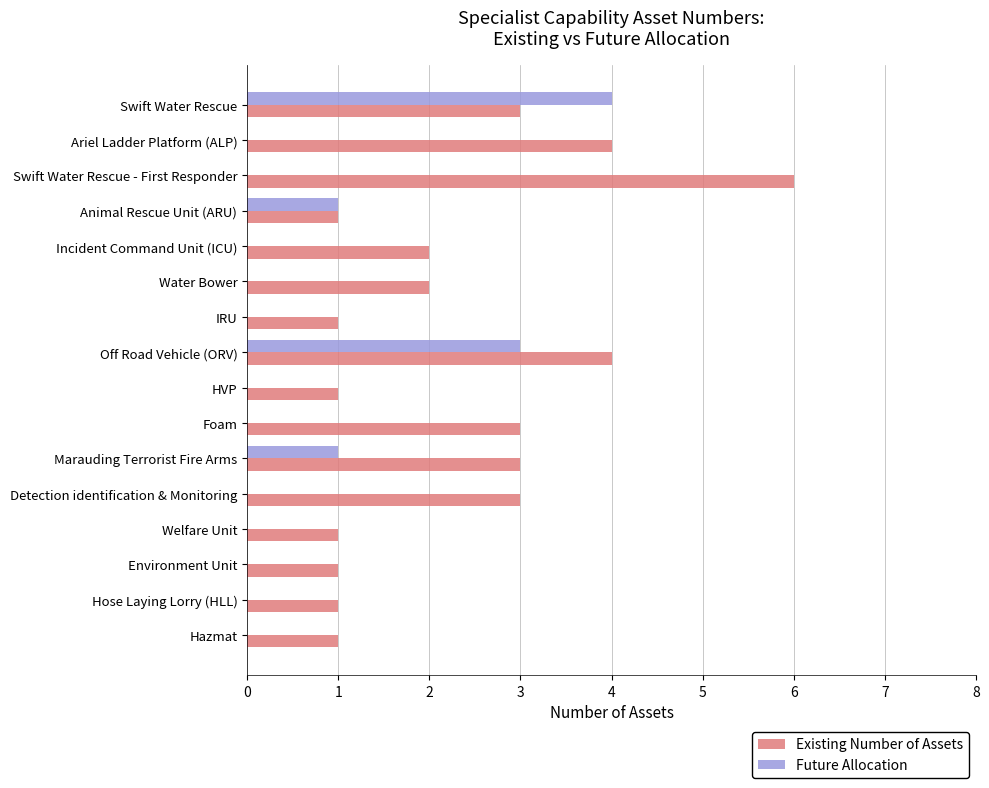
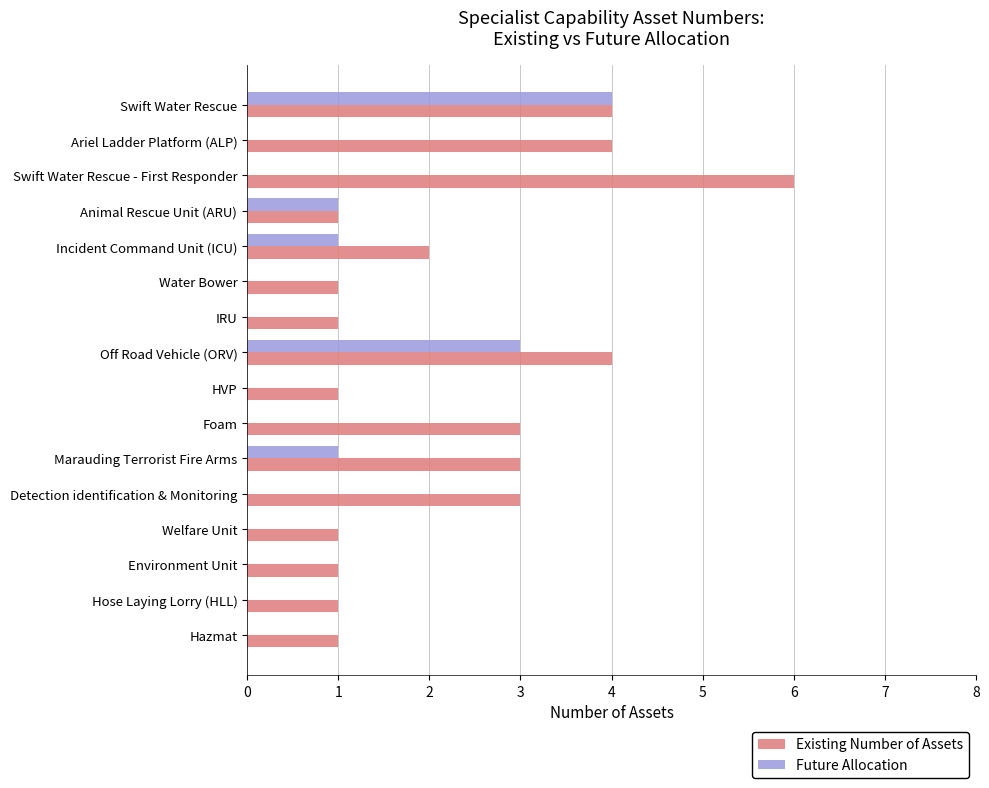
  {
    "Existing Number of Assets": {
-     "Swift Water Rescue": 3,
+     "Swift Water Rescue": 4,
      "Ariel Ladder Platform (ALP)": 4,
      "Swift Water Rescue - First Responder": 6,
      "Animal Rescue Unit (ARU)": 1,
      "Incident Command Unit (ICU)": 2,
-     "Water Bower": 2,
+     "Water Bower": 1,
      "IRU": 1,
      "Off Road Vehicle (ORV)": 4,
      "HVP": 1,
      "Foam": 3,
      "Marauding Terrorist Fire Arms": 3,
      "Detection identification & Monitoring": 3,
      "Welfare Unit": 1,
      "Environment Unit": 1,
      "Hose Laying Lorry (HLL)": 1,
      "Hazmat": 1
    },
    "Future Allocation": {
      "Swift Water Rescue": 4,
      "Ariel Ladder Platform (ALP)": 0,
      "Swift Water Rescue - First Responder": 0,
      "Animal Rescue Unit (ARU)": 1,
-     "Incident Command Unit (ICU)": 0,
+     "Incident Command Unit (ICU)": 1,
      "Water Bower": 0,
      "IRU": 0,
      "Off Road Vehicle (ORV)": 3,
      "HVP": 0,
      "Foam": 0,
      "Marauding Terrorist Fire Arms": 1,
      "Detection identification & Monitoring": 0,
      "Welfare Unit": 0,
      "Environment Unit": 0,
      "Hose Laying Lorry (HLL)": 0,
      "Hazmat": 0
    }
  }
